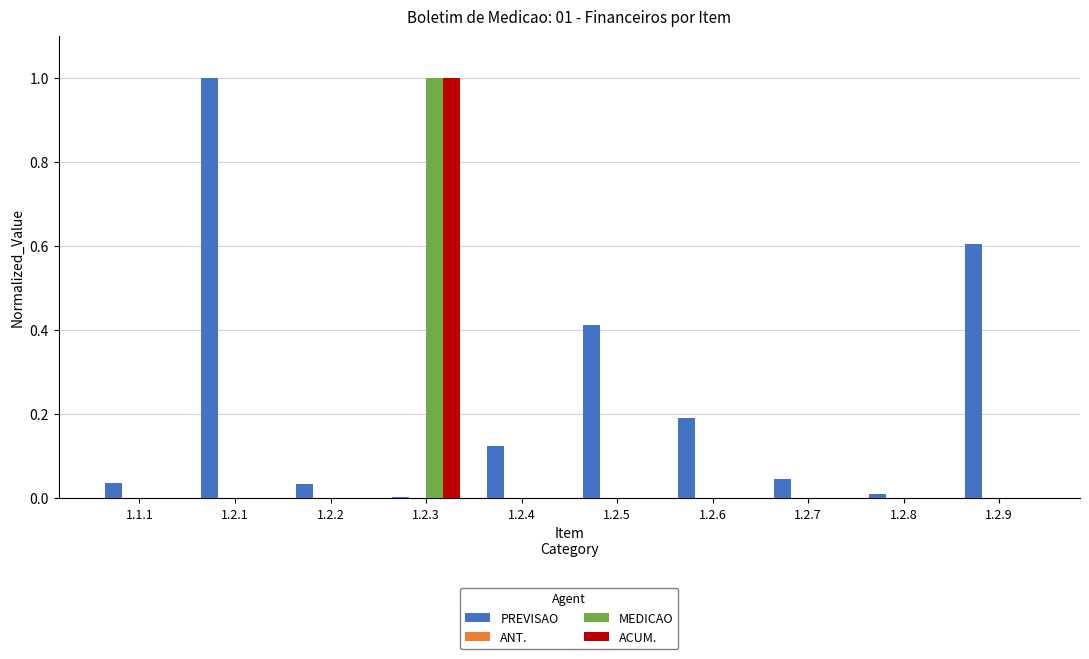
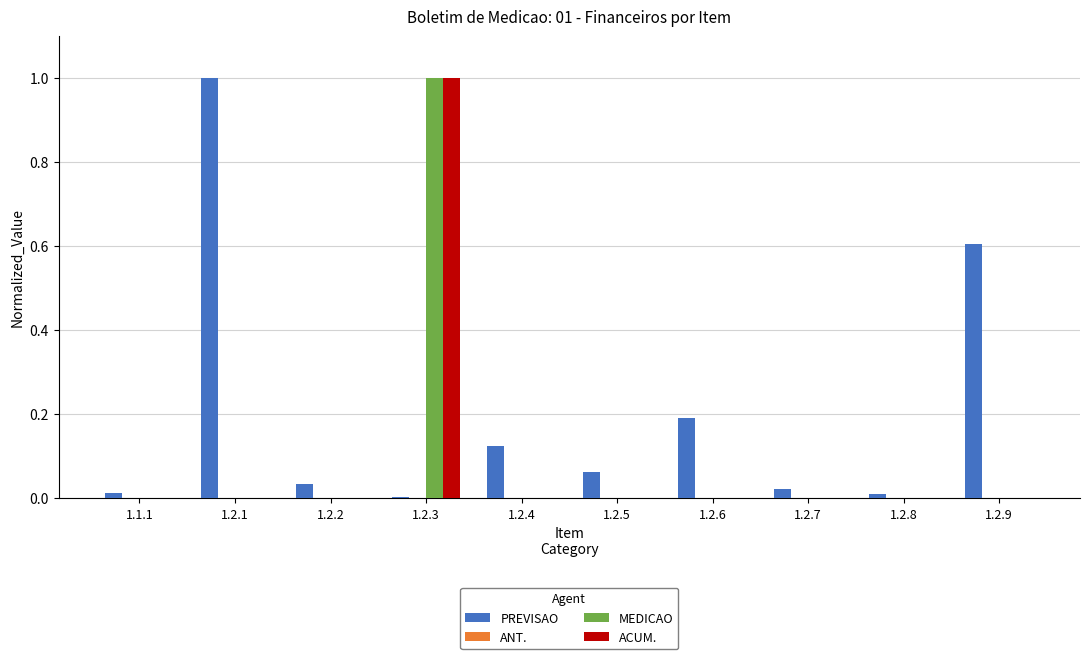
  {
    "PREVISAO": {
-     "1.1.1": 0.04,
+     "1.1.1": 0.01,
      "1.2.1": 1.00,
      "1.2.2": 0.03,
      "1.2.4": 0.12,
-     "1.2.5": 0.41,
+     "1.2.5": 0.06,
      "1.2.6": 0.19,
-     "1.2.7": 0.05,
+     "1.2.7": 0.02,
      "1.2.8": 0.01,
      "1.2.9": 0.61
    },
    "ANT.": {
      "1.1.1": 0.00,
      "1.2.1": 0.00,
      "1.2.2": 0.00,
      "1.2.3": 0.00,
      "1.2.4": 0.00,
      "1.2.5": 0.00,
      "1.2.6": 0.00,
      "1.2.7": 0.00,
      "1.2.8": 0.00,
      "1.2.9": 0.00
    },
    "MEDICAO": {
      "1.1.1": 0.00,
      "1.2.1": 0.00,
      "1.2.2": 0.00,
      "1.2.3": 1.00,
      "1.2.4": 0.00,
      "1.2.5": 0.00,
      "1.2.6": 0.00,
      "1.2.7": 0.00,
      "1.2.8": 0.00,
      "1.2.9": 0.00
    },
    "ACUM.": {
      "1.1.1": 0.00,
      "1.2.1": 0.00,
      "1.2.2": 0.00,
      "1.2.3": 1.00,
      "1.2.4": 0.00,
      "1.2.5": 0.00,
      "1.2.6": 0.00,
      "1.2.7": 0.00,
      "1.2.8": 0.00,
      "1.2.9": 0.00
    }
  }
